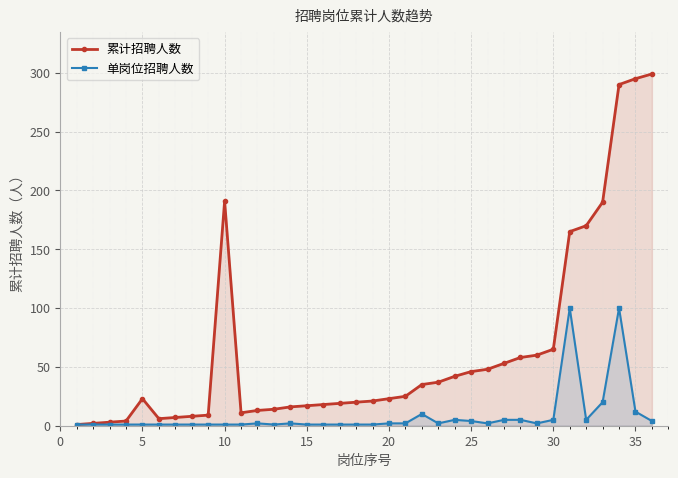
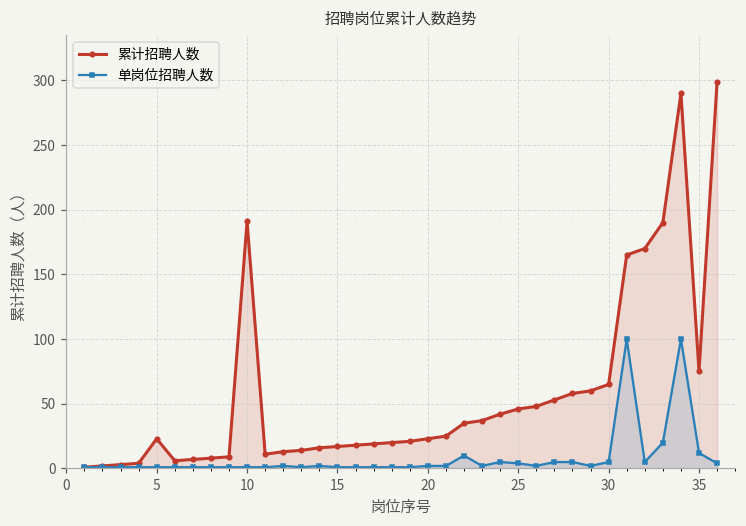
  {
    "累计招聘人数": {
      "5": 23,
      "10": 191,
      "15": 17,
      "20": 23,
      "25": 46,
      "30": 65,
-     "35": 295
+     "35": 75
    },
    "单岗位招聘人数": {
      "5": 1,
      "10": 1,
      "15": 1,
      "20": 2,
      "25": 4,
      "30": 5,
      "35": 12
    }
  }
